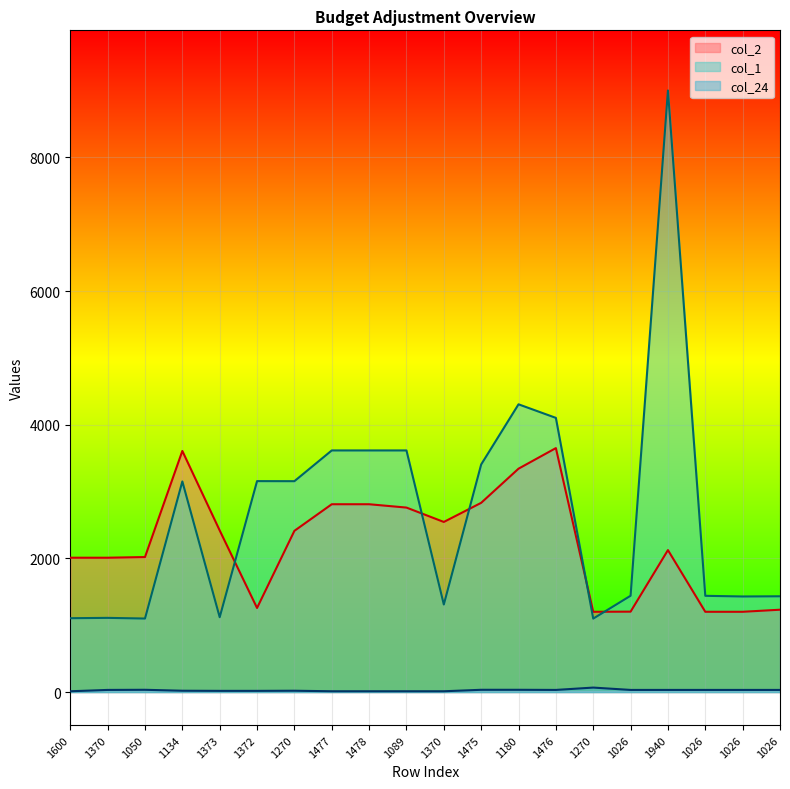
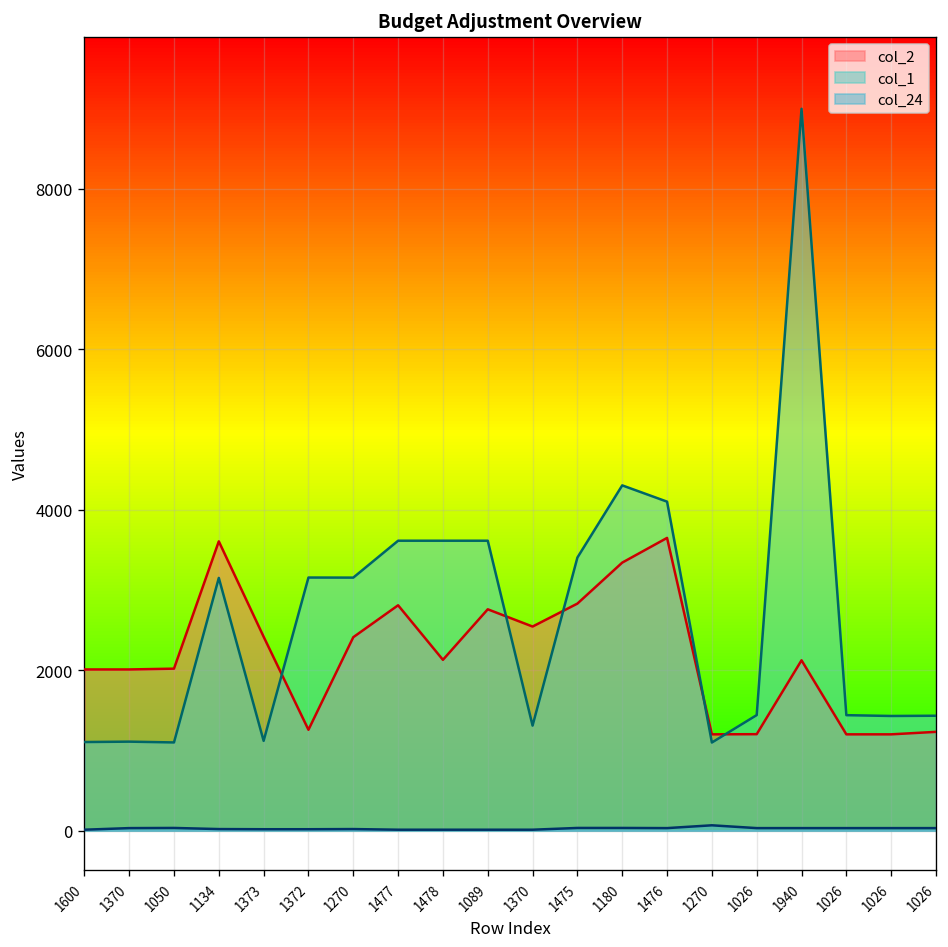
  {
    "col_2": {
      "1600": 2000,
      "1050": 2000,
      "1134": 3600,
      "1373": 2400,
      "1372": 1300,
      "1477": 2800,
-     "1478": 2800,
+     "1478": 2100,
      "1089": 2800,
      "1475": 2800,
      "1180": 3300,
      "1476": 3700,
      "1940": 2100
    }
  }
